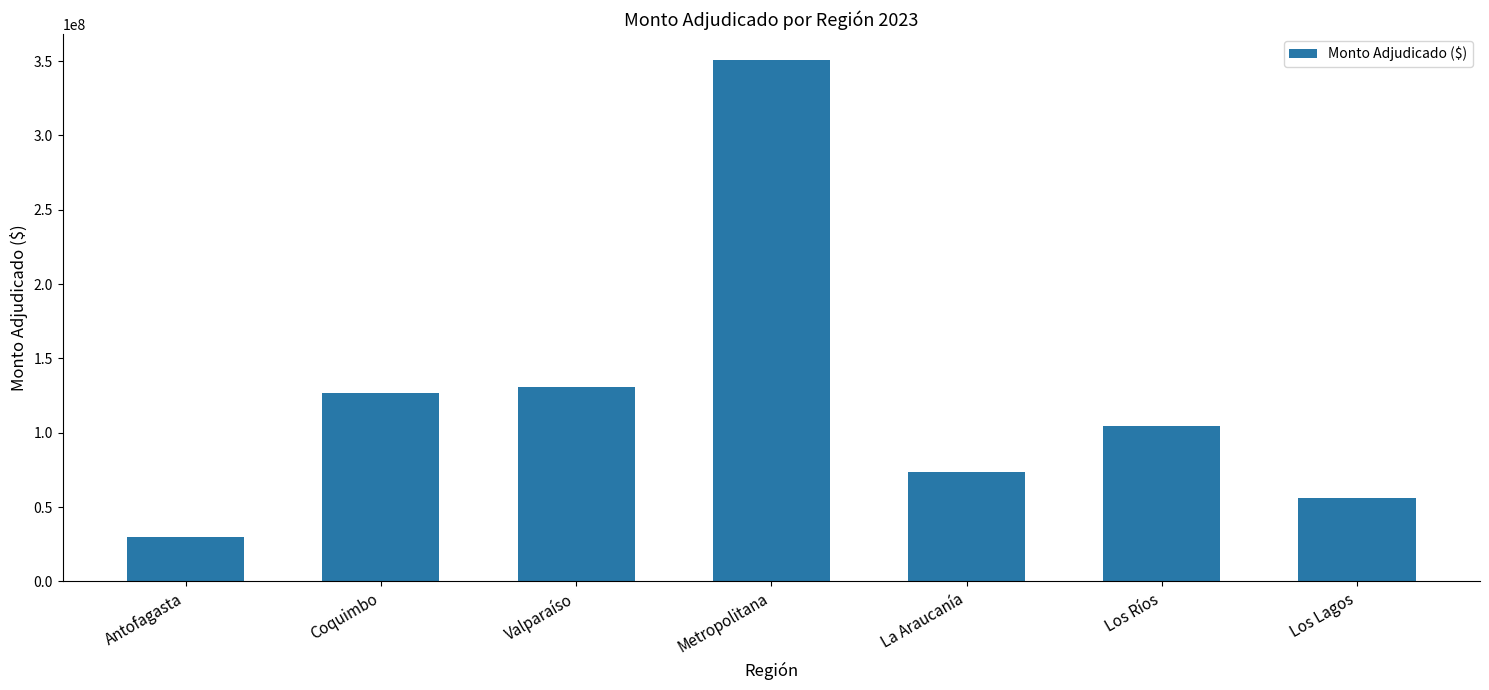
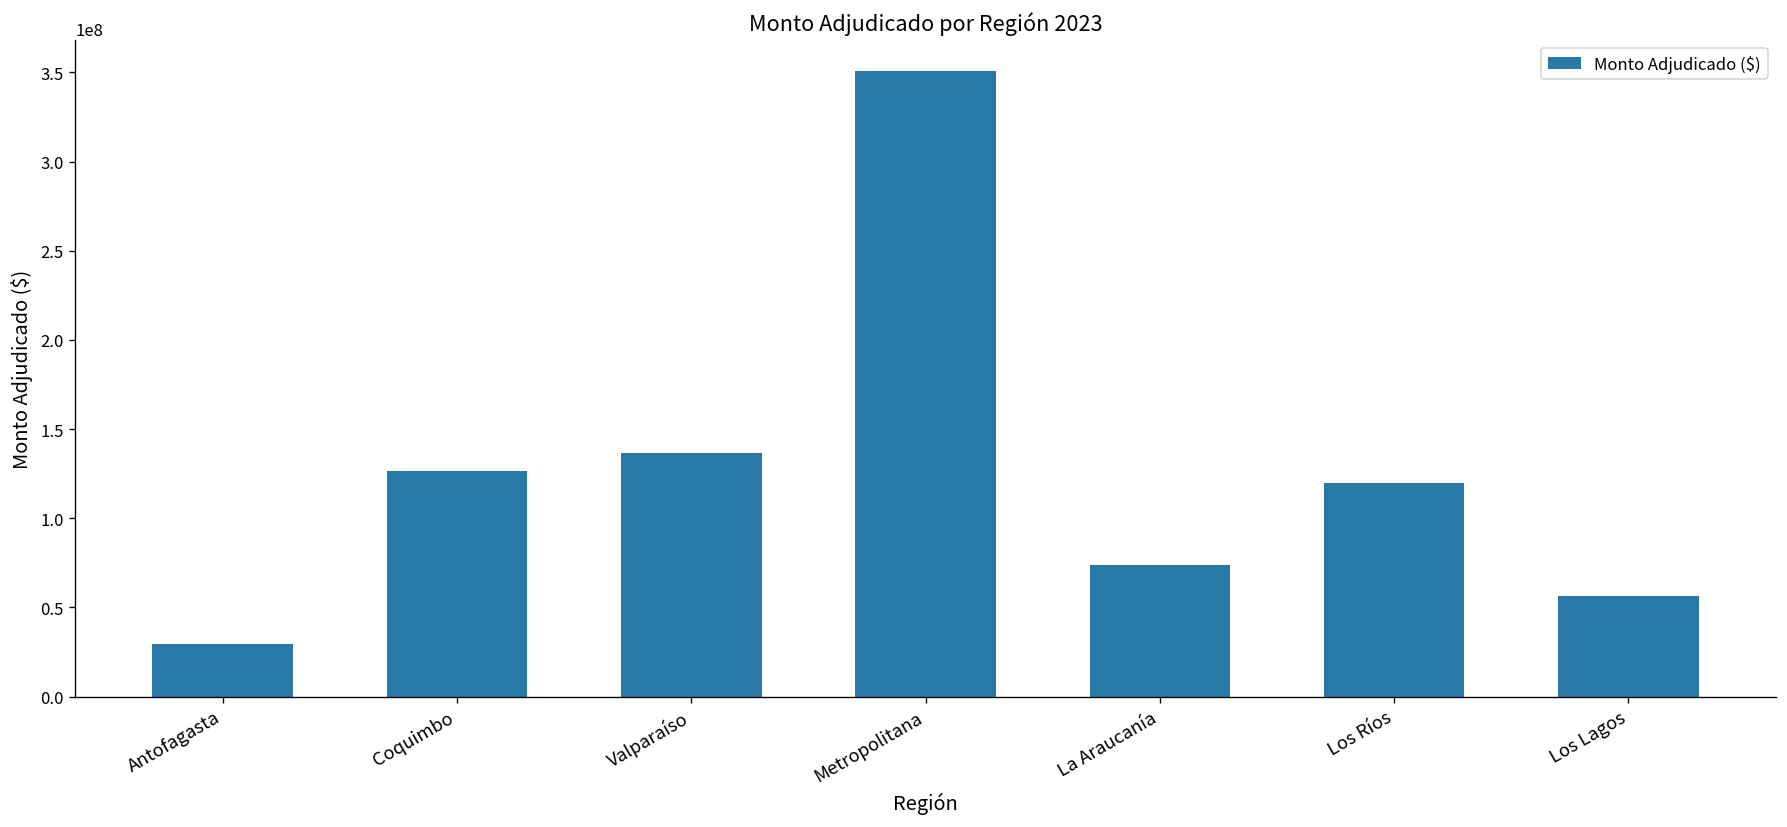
  {
    "Antofagasta": 30000000,
    "Coquimbo": 126000000,
-   "Valparaíso": 130000000,
+   "Valparaíso": 136000000,
    "Metropolitana": 351000000,
    "La Araucanía": 74000000,
-   "Los Ríos": 105000000,
+   "Los Ríos": 120000000,
    "Los Lagos": 56000000
  }
